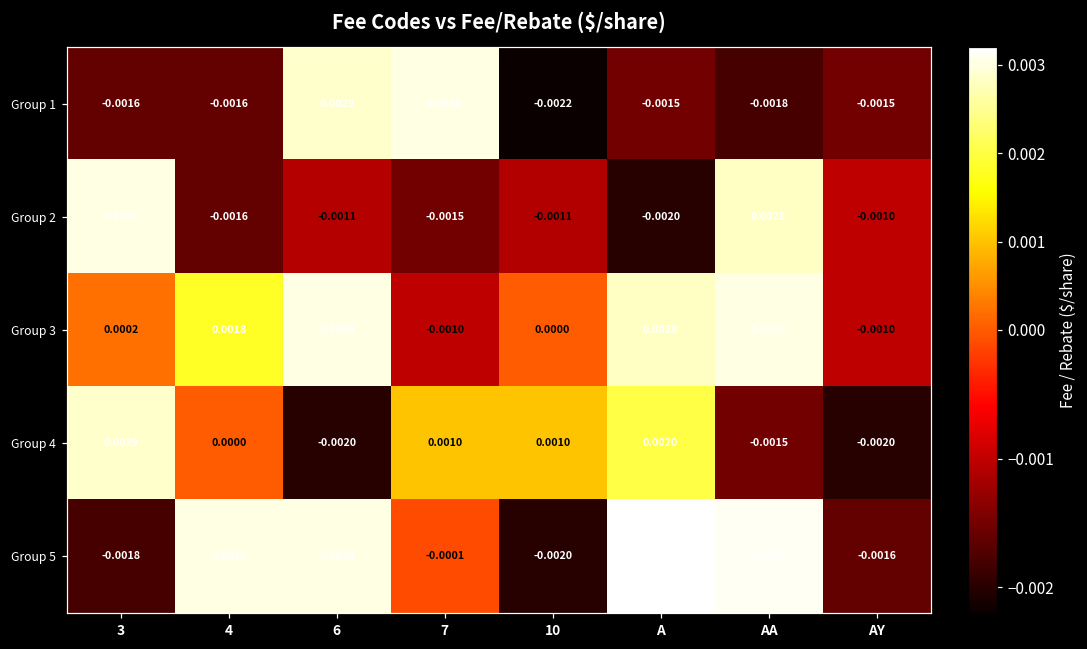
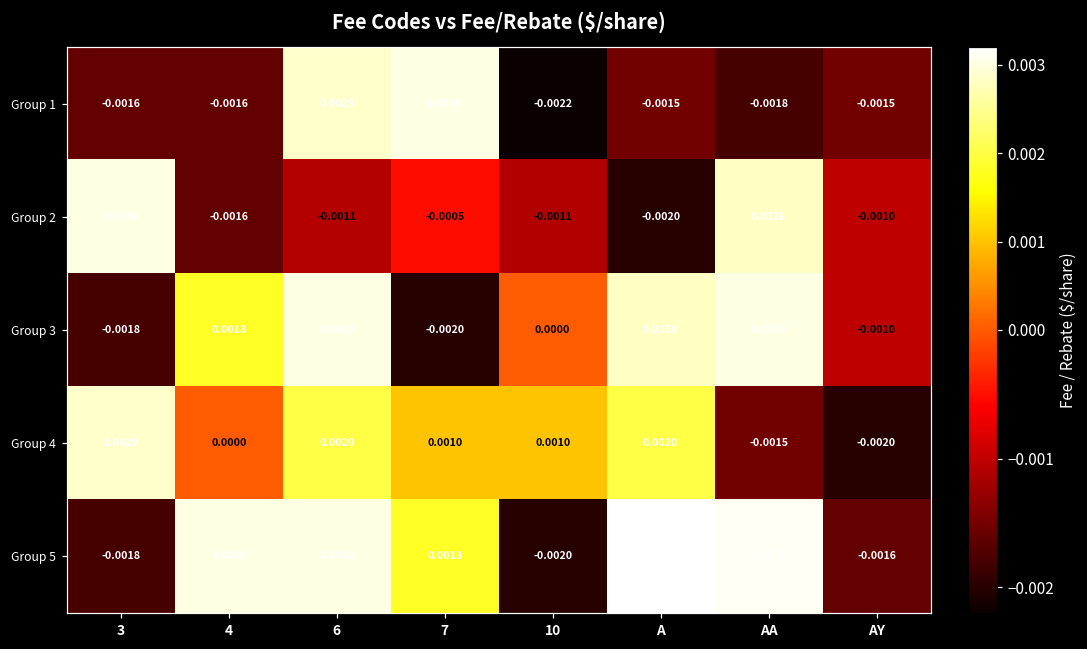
  {
    "Group 1": {
      "3": -0.0016,
      "4": -0.0016,
      "6": 0.0029,
      "10": -0.0022,
      "A": -0.0015,
      "AA": -0.0018,
      "AY": -0.0015
    },
    "Group 2": {
      "4": -0.0016,
      "6": -0.0011,
-     "7": -0.0015,
+     "7": -0.0005,
      "10": -0.0011,
      "A": -0.0020,
      "AA": 0.0028,
      "AY": -0.0010
    },
    "Group 3": {
-     "3": 0.0002,
+     "3": -0.0018,
      "4": 0.0018,
-     "7": -0.0010,
+     "7": -0.0020,
      "10": 0.0000,
      "A": 0.0028,
      "AY": -0.0010
    },
    "Group 4": {
      "3": 0.0029,
      "4": 0.0000,
-     "6": -0.0020,
+     "6": 0.0020,
      "7": 0.0010,
      "10": 0.0010,
      "A": 0.0020,
      "AA": -0.0015,
      "AY": -0.0020
    },
    "Group 5": {
      "3": -0.0018,
-     "7": -0.0001,
+     "7": 0.0018,
      "10": -0.0020,
      "AY": -0.0016
    }
  }
